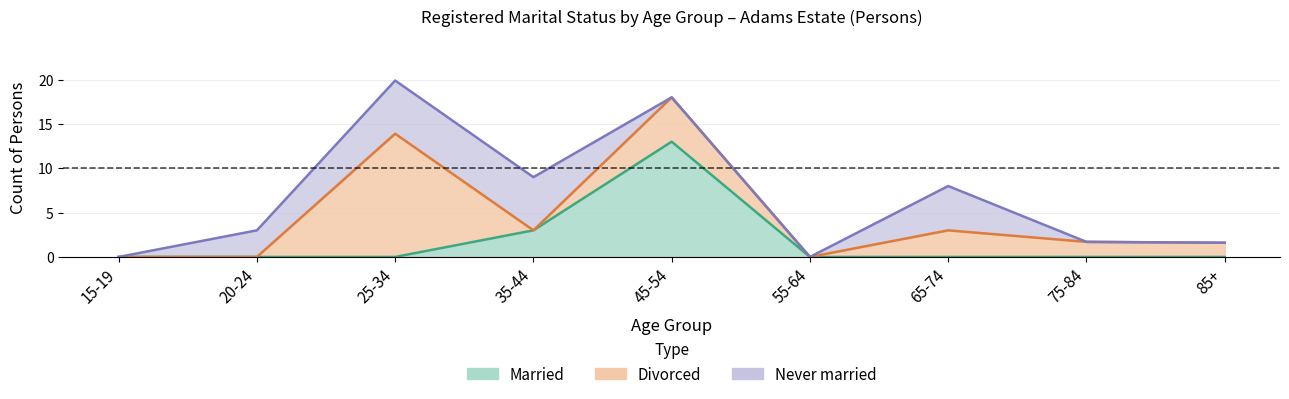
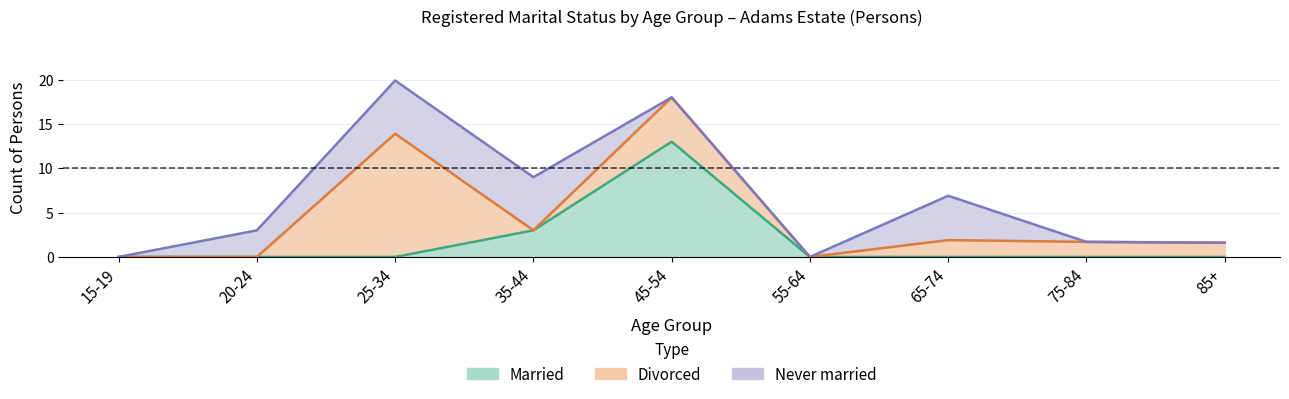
  {
    "Divorced": {
      "25-34": 14,
-     "65-74": 3
+     "65-74": 2
    }
  }
